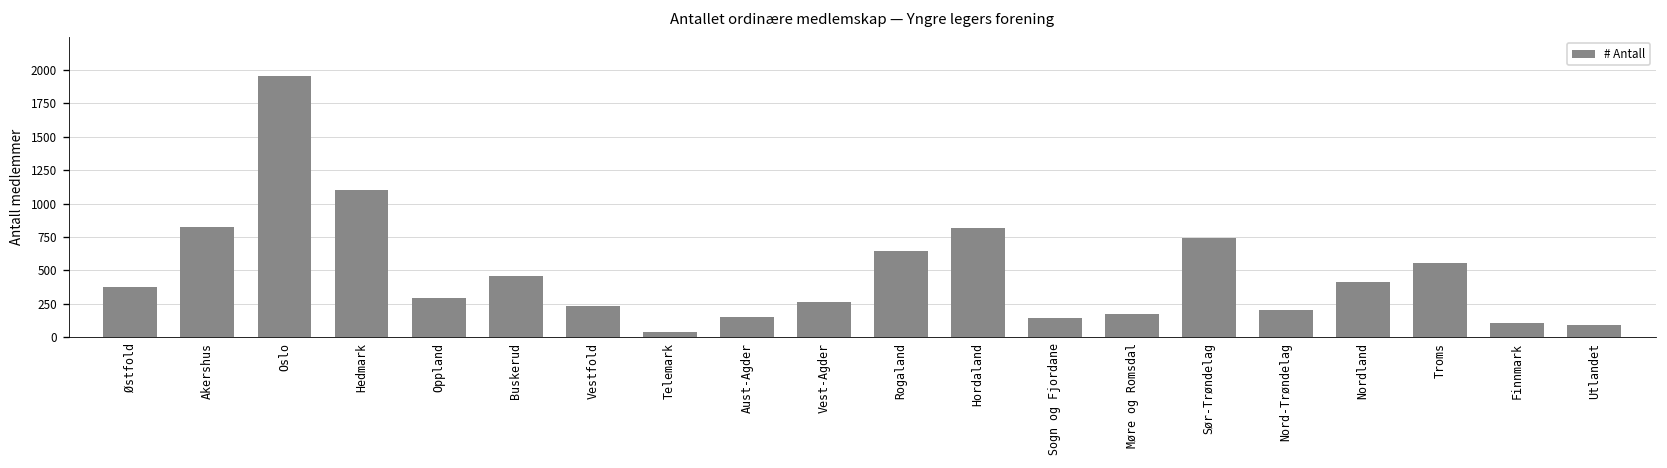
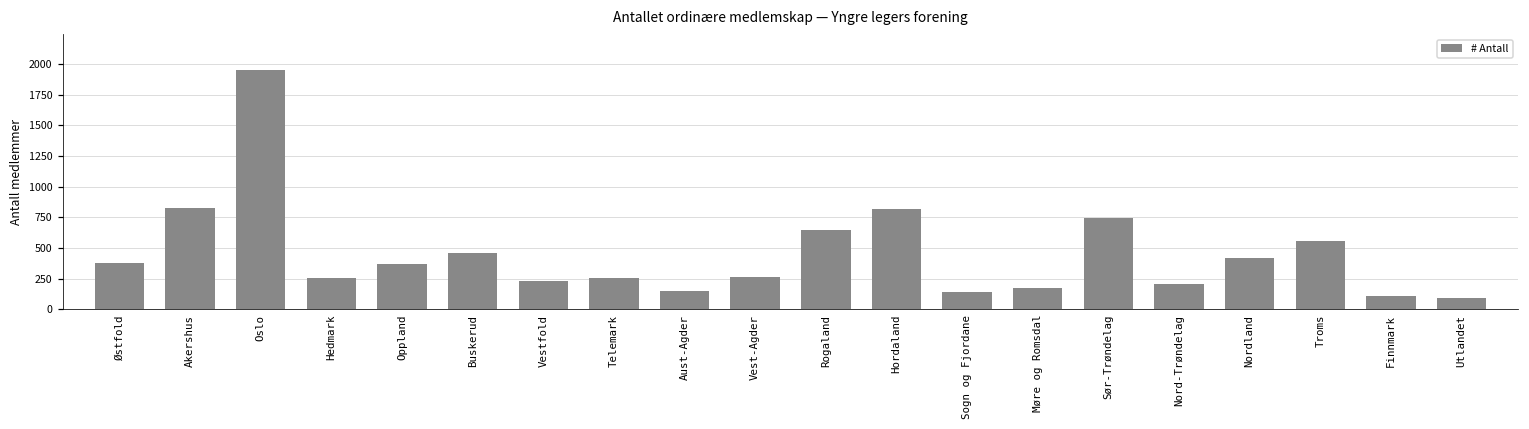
  {
    "Østfold": 380,
    "Akershus": 830,
    "Oslo": 1950,
-   "Hedmark": 1100,
-   "Oppland": 300,
+   "Hedmark": 260,
+   "Oppland": 370,
    "Buskerud": 460,
    "Vestfold": 230,
-   "Telemark": 40,
+   "Telemark": 250,
    "Aust-Agder": 150,
    "Vest-Agder": 270,
    "Rogaland": 650,
    "Hordaland": 820,
    "Sogn og Fjordane": 140,
    "Møre og Romsdal": 170,
    "Sør-Trøndelag": 750,
    "Nord-Trøndelag": 200,
    "Nordland": 410,
    "Troms": 560,
    "Finnmark": 110,
    "Utlandet": 90
  }
